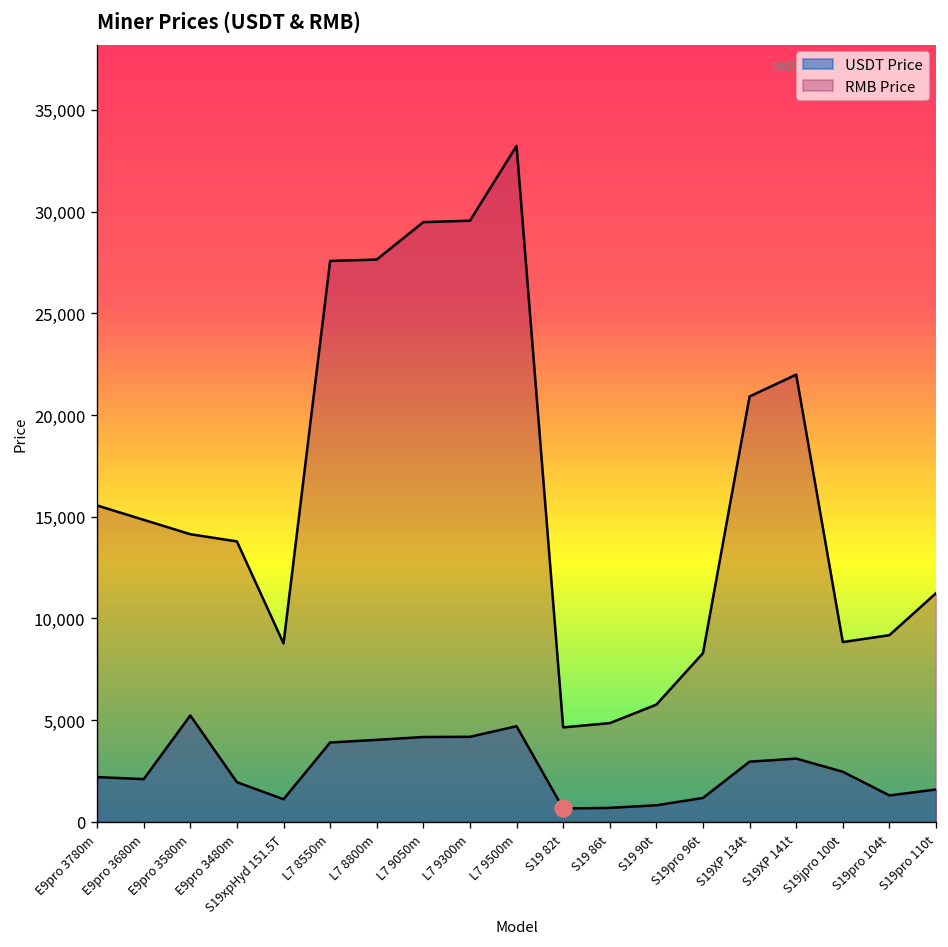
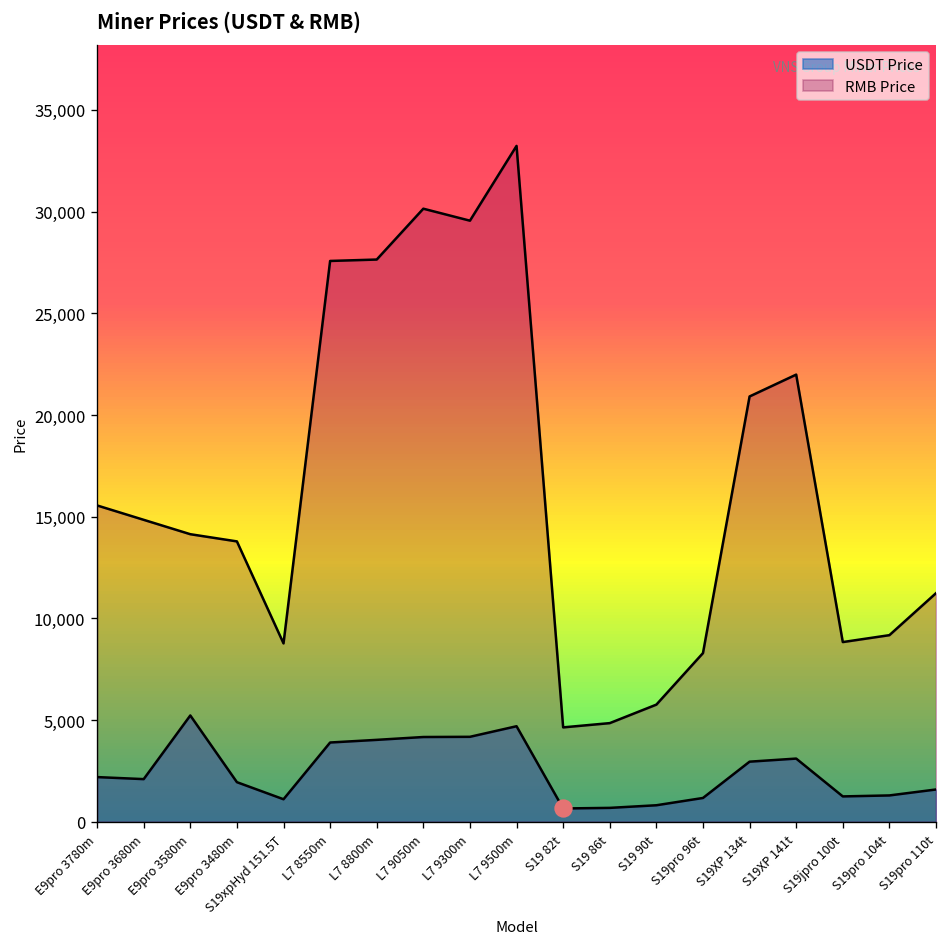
  {
    "USDT Price": {
      "E9pro 3780m": "2,200",
      "E9pro 3680m": "2,100",
      "E9pro 3580m": "5,200",
      "E9pro 3480m": "2,000",
      "S19xpHyd 151.5T": "1,100",
      "L7 8550m": "3,900",
      "L7 8800m": "4,000",
      "L7 9050m": "4,200",
      "L7 9300m": "4,200",
      "L7 9500m": "4,700",
      "S19 86t": "700",
      "S19 90t": "800",
      "S19pro 96t": "1,200",
      "S19XP 134t": "3,000",
      "S19XP 141t": "3,100",
-     "S19jpro 100t": "2,500",
+     "S19jpro 100t": "1,300",
      "S19pro 104t": "1,300",
      "S19pro 110t": "1,600"
    },
    "RMB Price": {
      "E9pro 3780m": "15,600",
      "E9pro 3680m": "14,800",
      "E9pro 3580m": "14,100",
      "E9pro 3480m": "13,800",
      "S19xpHyd 151.5T": "8,800",
      "L7 8550m": "27,600",
      "L7 8800m": "27,600",
-     "L7 9050m": "29,500",
+     "L7 9050m": "30,100",
      "L7 9300m": "29,600",
      "L7 9500m": "33,200",
      "S19 82t": "4,600",
      "S19 86t": "4,900",
      "S19 90t": "5,800",
      "S19pro 96t": "8,300",
      "S19XP 134t": "20,900",
      "S19XP 141t": "22,000",
      "S19jpro 100t": "8,800",
      "S19pro 104t": "9,200",
      "S19pro 110t": "11,200"
    }
  }
